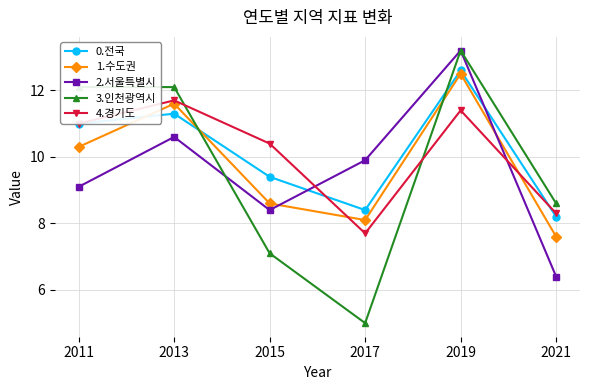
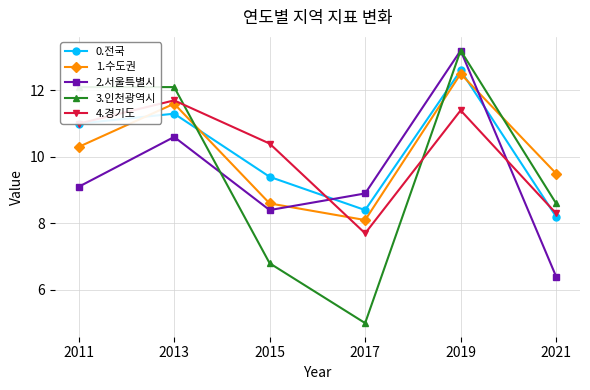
  {
    "0.전국": {
      "2013": 11.3,
      "2015": 9.4,
      "2017": 8.4,
      "2019": 12.6,
      "2021": 8.2
    },
    "1.수도권": {
      "2011": 10.3,
      "2013": 11.6,
      "2015": 8.6,
      "2017": 8.1,
      "2019": 12.5,
-     "2021": 7.6
+     "2021": 9.5
    },
    "2.서울특별시": {
      "2011": 9.1,
      "2013": 10.6,
      "2015": 8.4,
-     "2017": 9.9,
+     "2017": 8.9,
      "2021": 6.4
    },
    "3.인천광역시": {
      "2013": 12.1,
-     "2015": 7.1,
+     "2015": 6.8,
      "2017": 5.0,
      "2021": 8.6
    },
    "4.경기도": {
      "2013": 11.7,
      "2015": 10.4,
      "2017": 7.7,
      "2019": 11.4,
      "2021": 8.3
    }
  }
